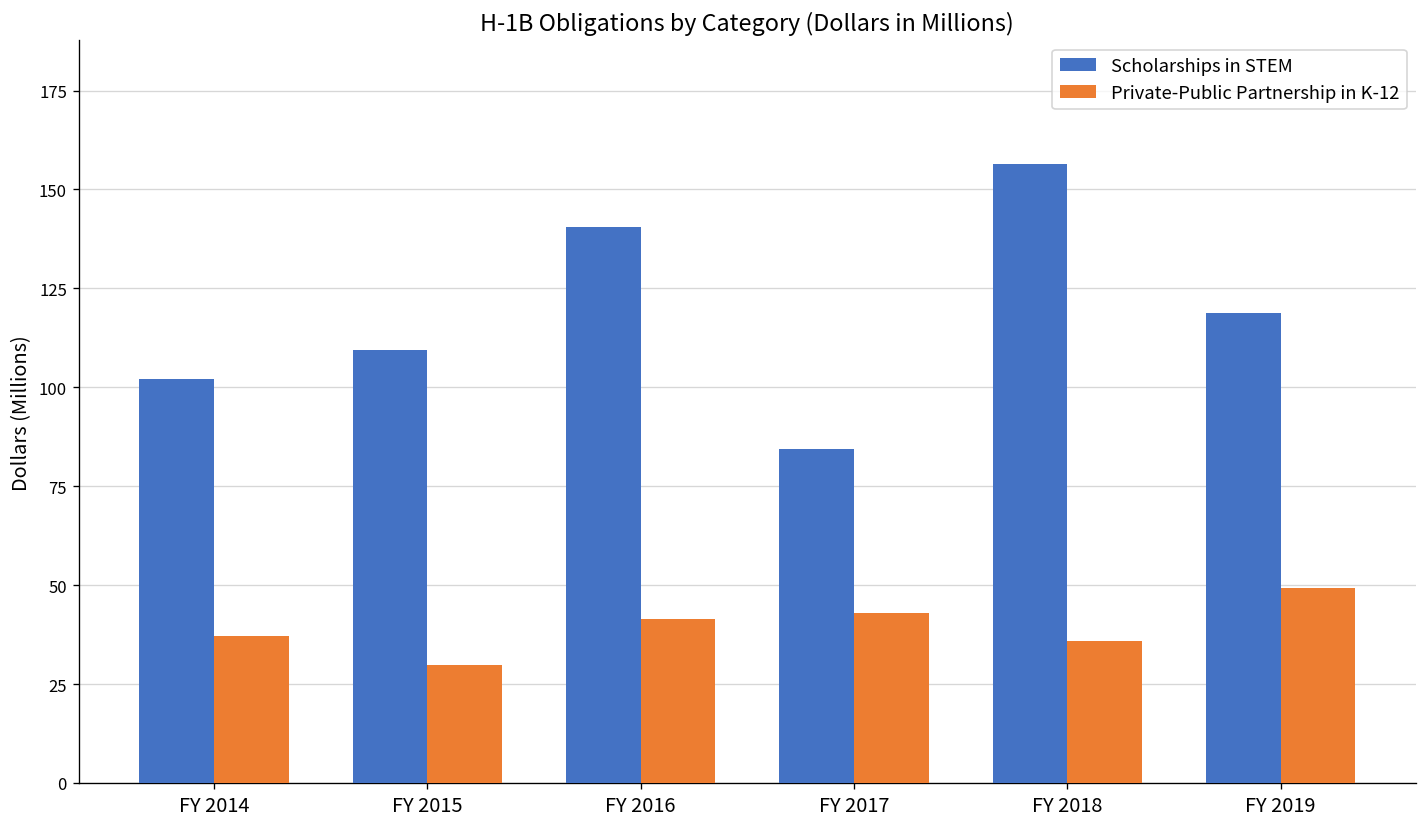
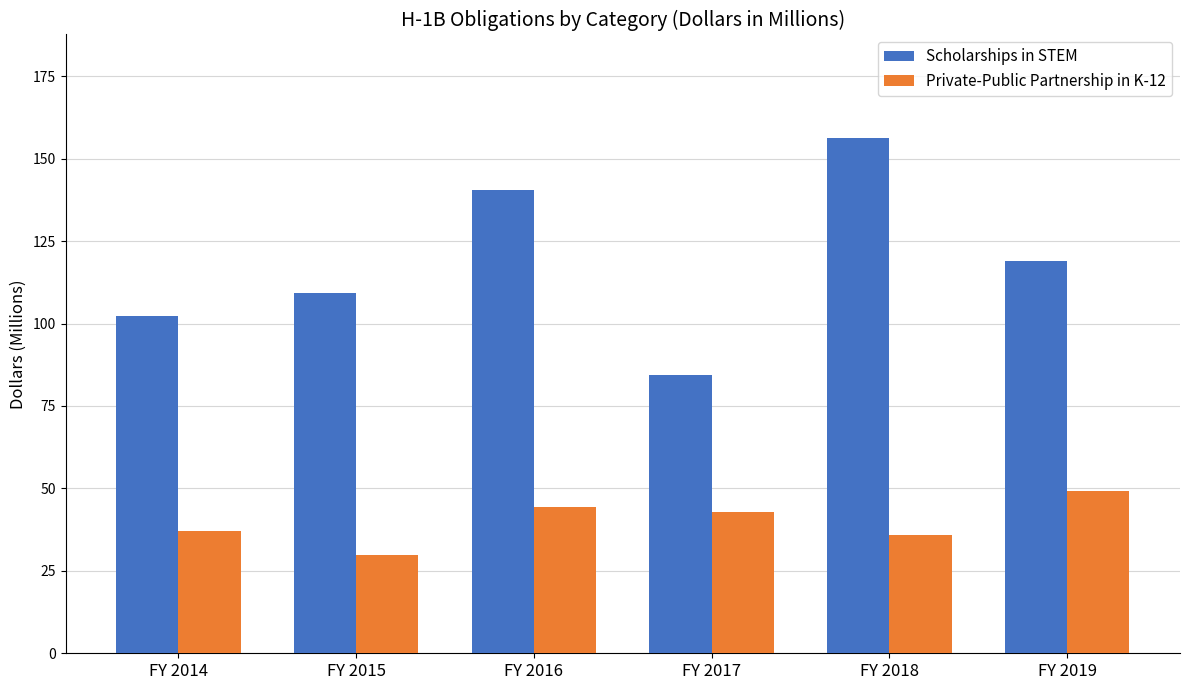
  {
    "Scholarships in STEM": {
      "FY 2014": 102,
      "FY 2015": 109,
      "FY 2016": 141,
      "FY 2017": 84,
      "FY 2018": 156,
      "FY 2019": 119
    },
    "Private-Public Partnership in K-12": {
      "FY 2014": 37,
      "FY 2015": 30,
-     "FY 2016": 41,
+     "FY 2016": 44,
      "FY 2017": 43,
      "FY 2018": 36,
      "FY 2019": 49
    }
  }
